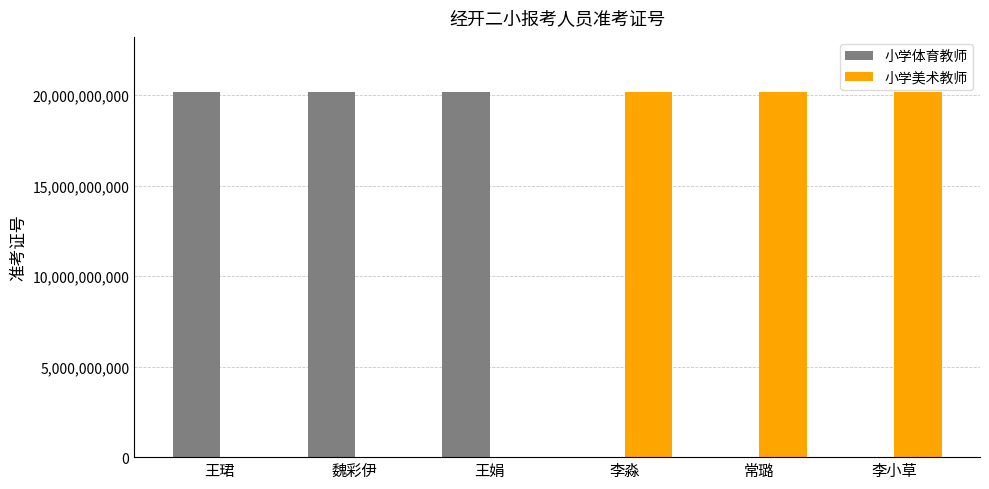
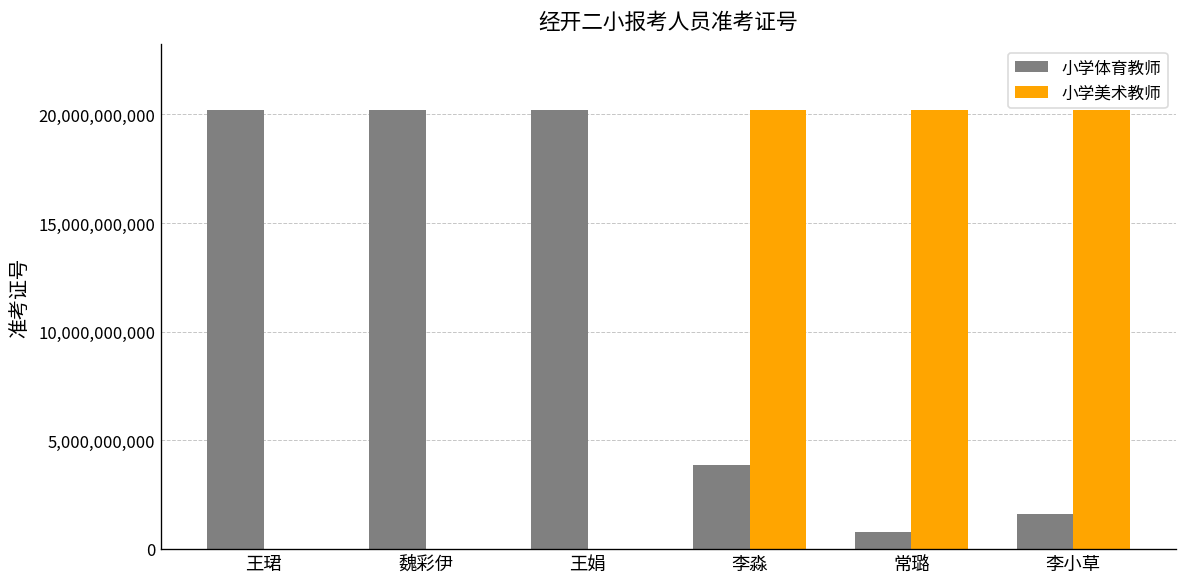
  {
    "小学体育教师": {
      "王珺": "20,200,000,000",
      "魏彩伊": "20,200,000,000",
      "王娟": "20,200,000,000",
-     "李淼": "0",
-     "常璐": "0",
-     "李小草": "0"
+     "李淼": "3,800,000,000",
+     "常璐": "800,000,000",
+     "李小草": "1,600,000,000"
    },
    "小学美术教师": {
      "王珺": "0",
      "魏彩伊": "0",
      "王娟": "0",
      "李淼": "20,200,000,000",
      "常璐": "20,200,000,000",
      "李小草": "20,200,000,000"
    }
  }
